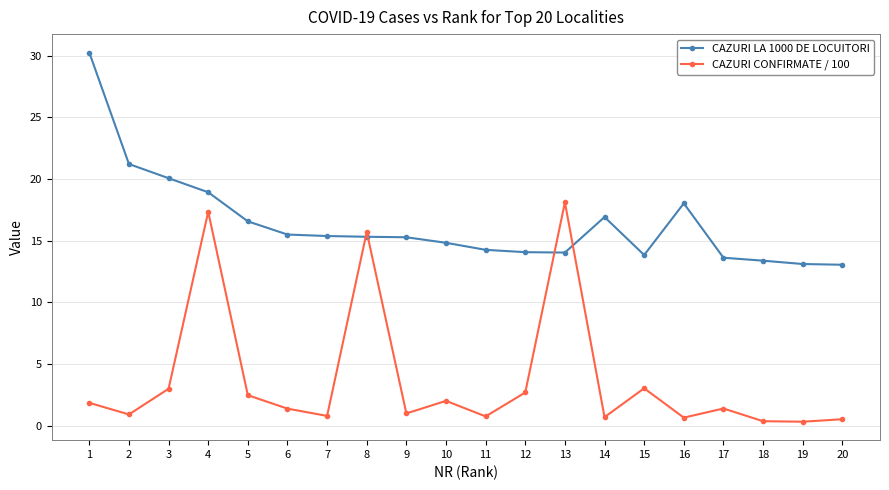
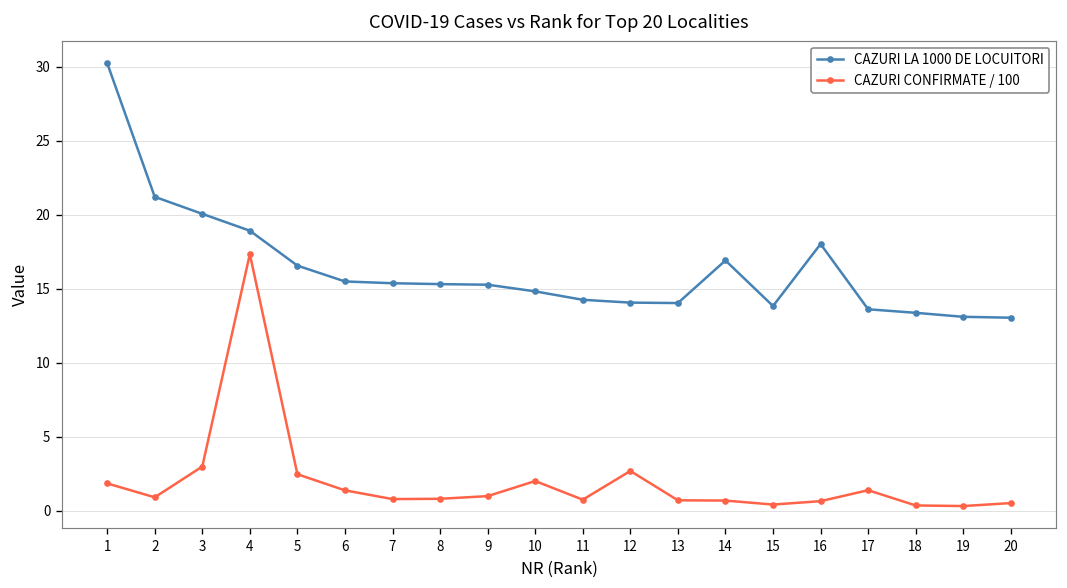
  {
    "CAZURI LA 1000 DE LOCUITORI": {
      "1": 30.3,
      "2": 21.2,
      "3": 20.1,
      "4": 18.9,
      "5": 16.6,
      "6": 15.5,
      "7": 15.4,
      "8": 15.3,
      "9": 15.3,
      "10": 14.8,
      "11": 14.3,
      "12": 14.1,
      "13": 14.0,
      "14": 16.9,
      "15": 13.8,
      "16": 18.0,
      "17": 13.6,
      "18": 13.4,
      "19": 13.1,
      "20": 13.0
    },
    "CAZURI CONFIRMATE / 100": {
      "1": 1.8,
      "2": 0.9,
      "3": 3.0,
      "4": 17.3,
      "5": 2.5,
      "6": 1.4,
      "7": 0.8,
-     "8": 15.7,
+     "8": 0.8,
      "9": 1.0,
      "10": 2.0,
      "11": 0.7,
      "12": 2.7,
-     "13": 18.1,
+     "13": 0.7,
      "14": 0.7,
-     "15": 3.0,
+     "15": 0.4,
      "16": 0.6,
      "17": 1.4,
      "18": 0.4,
      "19": 0.3,
      "20": 0.5
    }
  }
